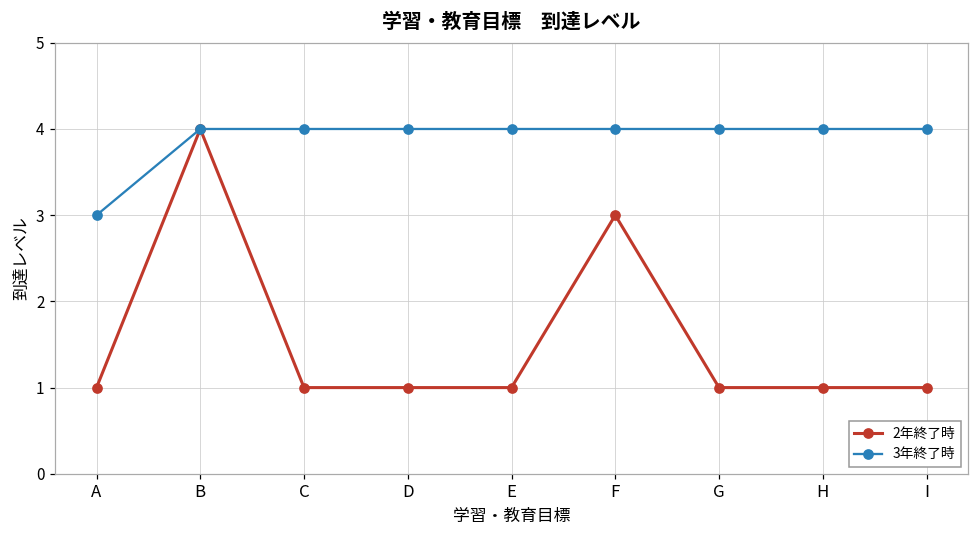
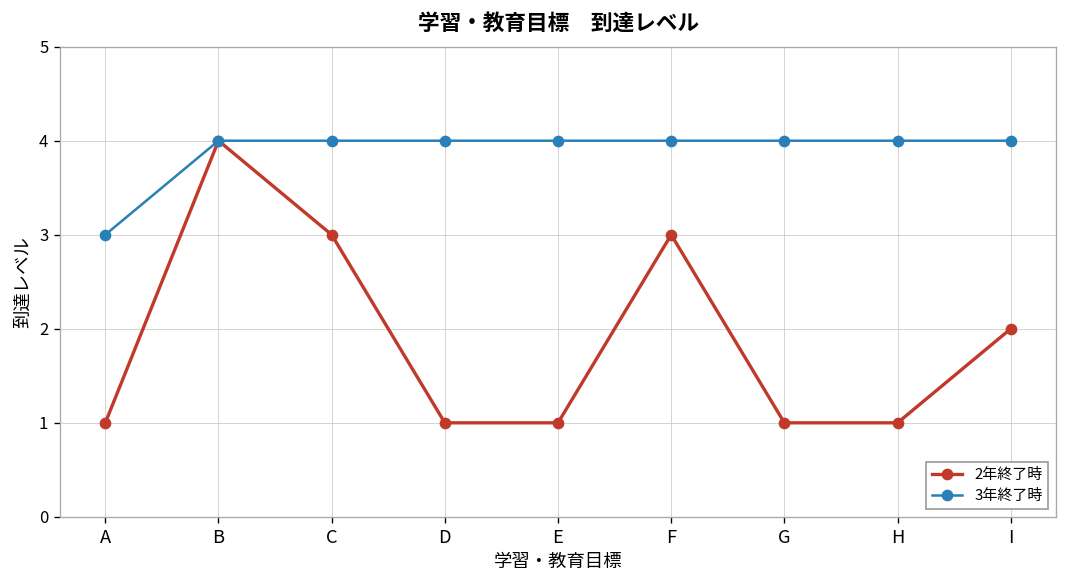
  {
    "2年終了時": {
      "A": 1,
-     "C": 1,
+     "C": 3,
      "D": 1,
      "E": 1,
      "F": 3,
      "G": 1,
      "H": 1,
-     "I": 1
+     "I": 2
    },
    "3年終了時": {
      "A": 3,
      "C": 4,
      "D": 4,
      "E": 4,
      "F": 4,
      "G": 4,
      "H": 4,
      "I": 4
    }
  }
